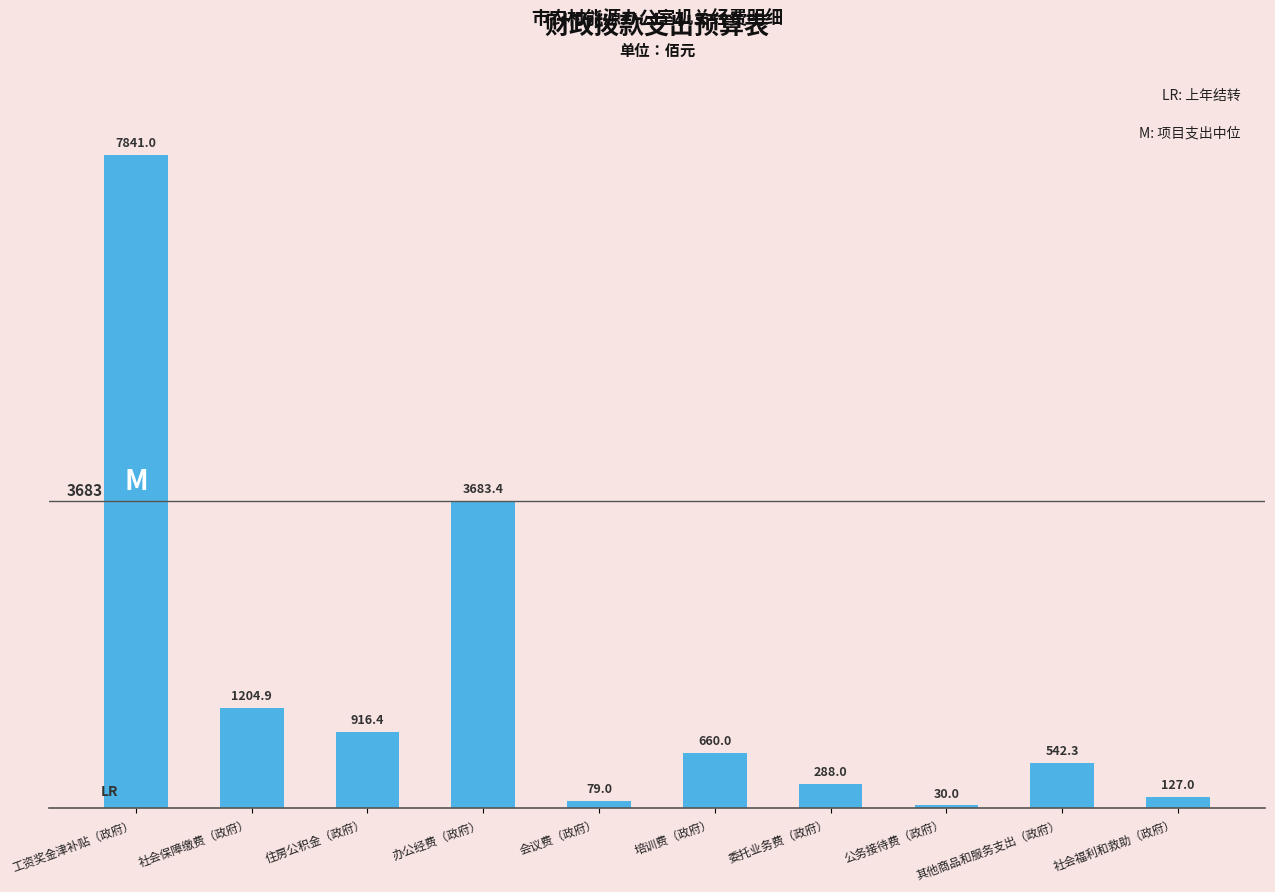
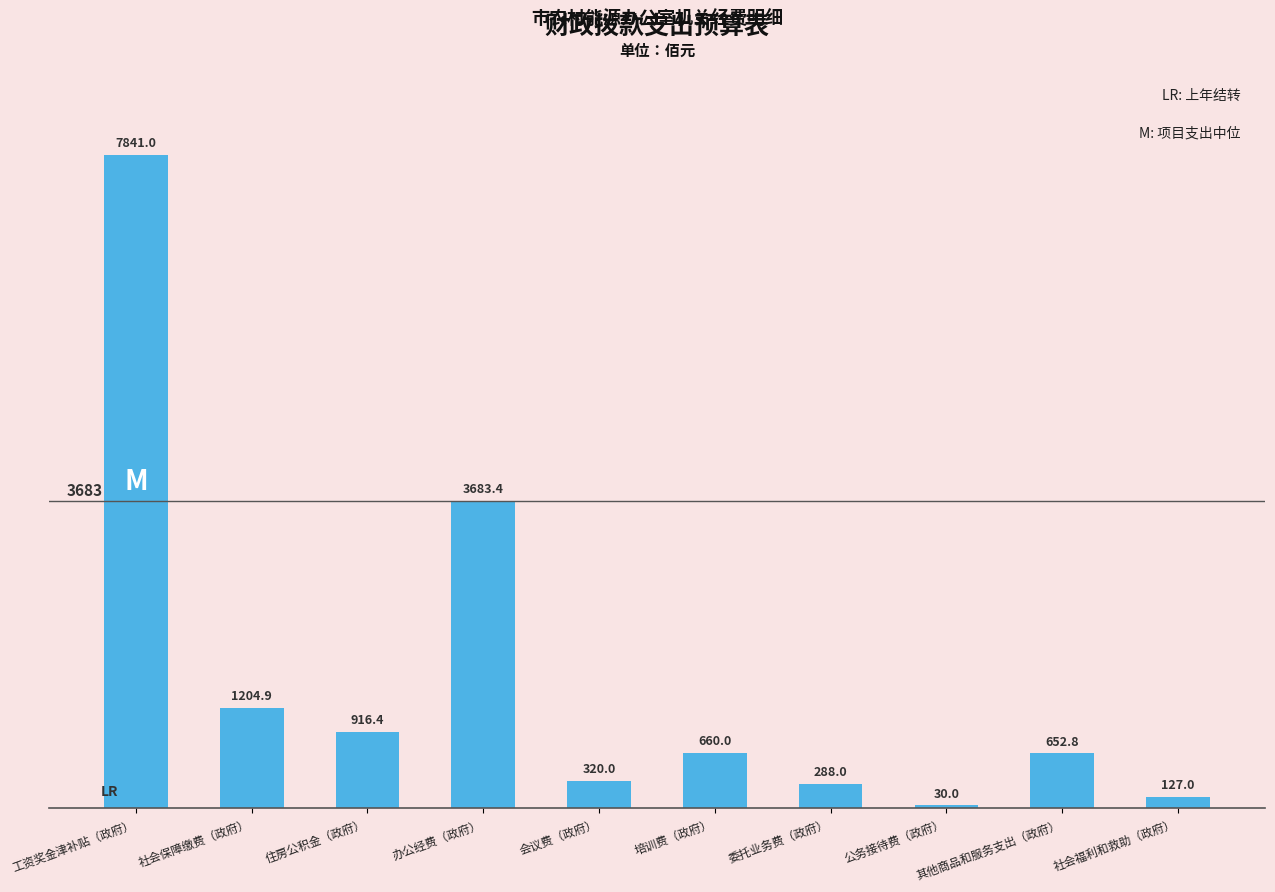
  {
    "工资奖金津补贴（政府）": 7841.0,
    "社会保障缴费（政府）": 1204.9,
    "住房公积金（政府）": 916.4,
    "办公经费（政府）": 3683.4,
-   "会议费（政府）": 79.0,
+   "会议费（政府）": 320.0,
    "培训费（政府）": 660.0,
    "委托业务费（政府）": 288.0,
    "公务接待费（政府）": 30.0,
-   "其他商品和服务支出（政府）": 542.3,
+   "其他商品和服务支出（政府）": 652.8,
    "社会福利和救助（政府）": 127.0
  }
